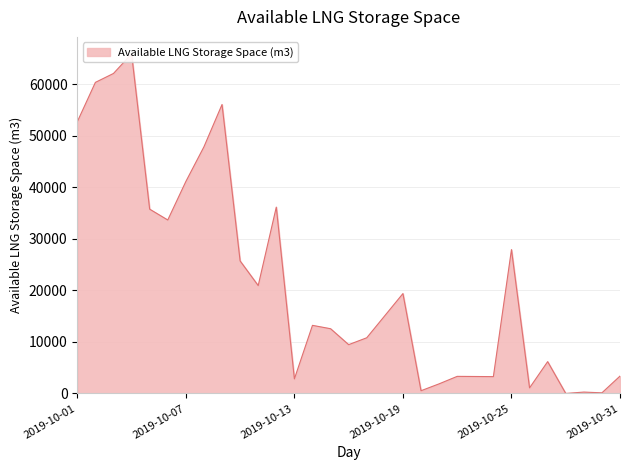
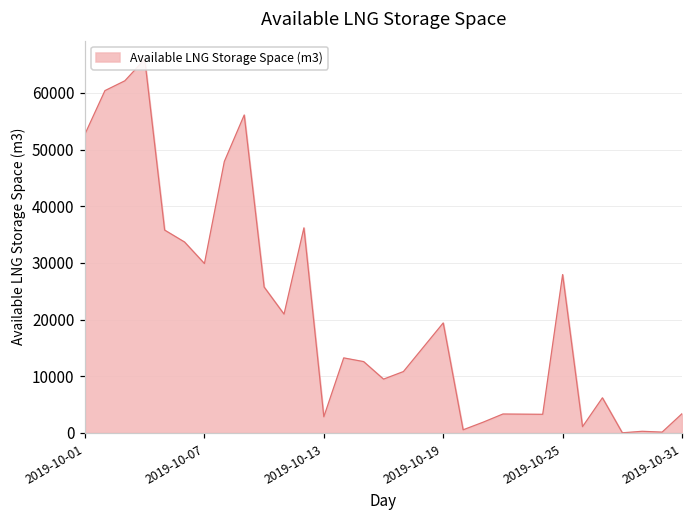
  {
    "2019-10-01": 53000,
-   "2019-10-07": 41000,
+   "2019-10-07": 30000,
    "2019-10-13": 3000,
    "2019-10-19": 19000,
    "2019-10-25": 28000,
    "2019-10-31": 3000
  }
